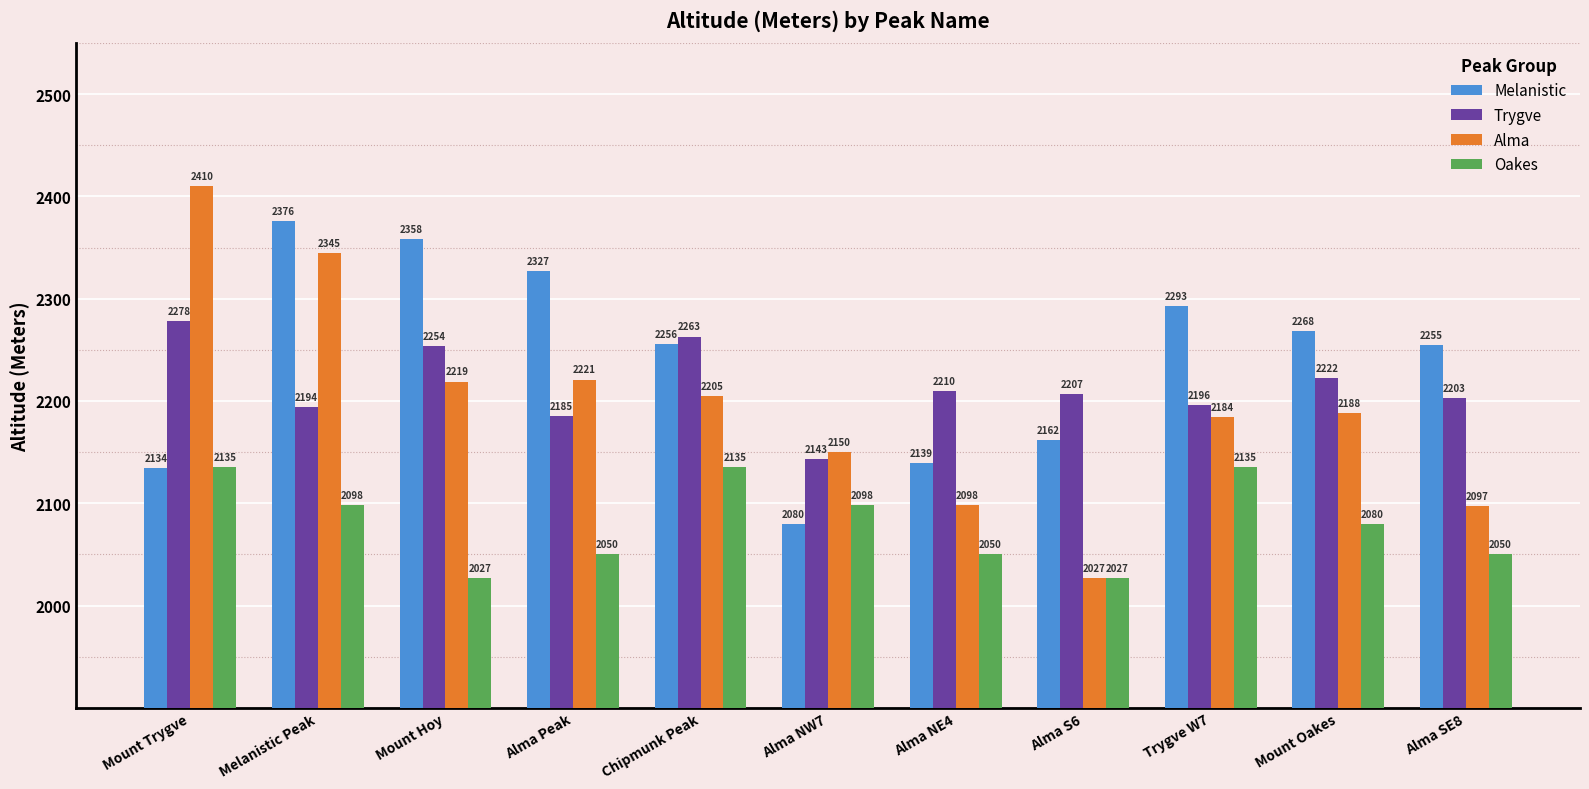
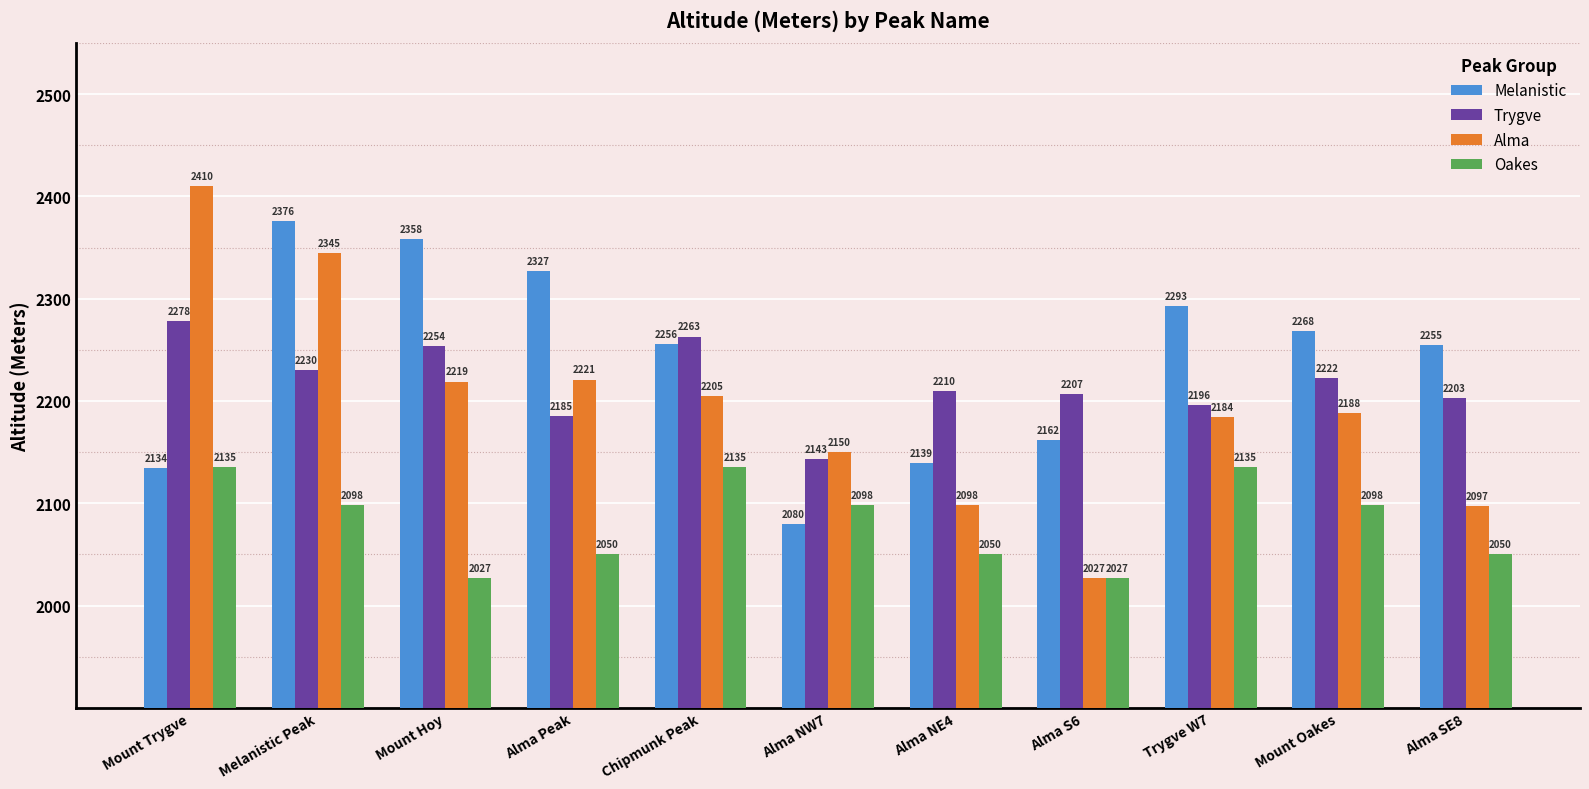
  {
    "Melanistic": {
      "Mount Trygve": 2134,
      "Melanistic Peak": 2376,
      "Mount Hoy": 2358,
      "Alma Peak": 2327,
      "Chipmunk Peak": 2256,
      "Alma NW7": 2080,
      "Alma NE4": 2139,
      "Alma S6": 2162,
      "Trygve W7": 2293,
      "Mount Oakes": 2268,
      "Alma SE8": 2255
    },
    "Trygve": {
      "Mount Trygve": 2278,
-     "Melanistic Peak": 2194,
+     "Melanistic Peak": 2230,
      "Mount Hoy": 2254,
      "Alma Peak": 2185,
      "Chipmunk Peak": 2263,
      "Alma NW7": 2143,
      "Alma NE4": 2210,
      "Alma S6": 2207,
      "Trygve W7": 2196,
      "Mount Oakes": 2222,
      "Alma SE8": 2203
    },
    "Alma": {
      "Mount Trygve": 2410,
      "Melanistic Peak": 2345,
      "Mount Hoy": 2219,
      "Alma Peak": 2221,
      "Chipmunk Peak": 2205,
      "Alma NW7": 2150,
      "Alma NE4": 2098,
      "Alma S6": 2027,
      "Trygve W7": 2184,
      "Mount Oakes": 2188,
      "Alma SE8": 2097
    },
    "Oakes": {
      "Mount Trygve": 2135,
      "Melanistic Peak": 2098,
      "Mount Hoy": 2027,
      "Alma Peak": 2050,
      "Chipmunk Peak": 2135,
      "Alma NW7": 2098,
      "Alma NE4": 2050,
      "Alma S6": 2027,
      "Trygve W7": 2135,
-     "Mount Oakes": 2080,
+     "Mount Oakes": 2098,
      "Alma SE8": 2050
    }
  }
